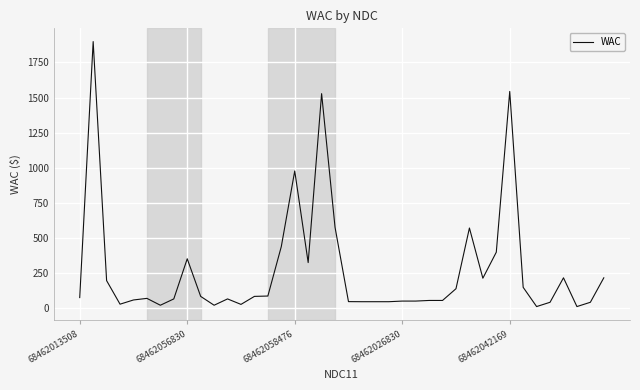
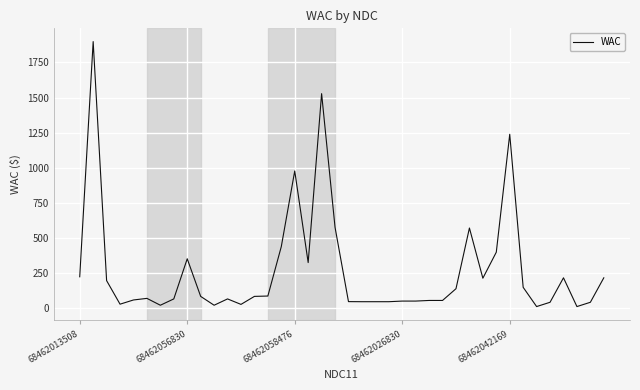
  {
-   "68462013508": 80,
+   "68462013508": 230,
    "68462056830": 350,
    "68462058476": 980,
    "68462026830": 50,
-   "68462042169": 1540
+   "68462042169": 1240
  }
